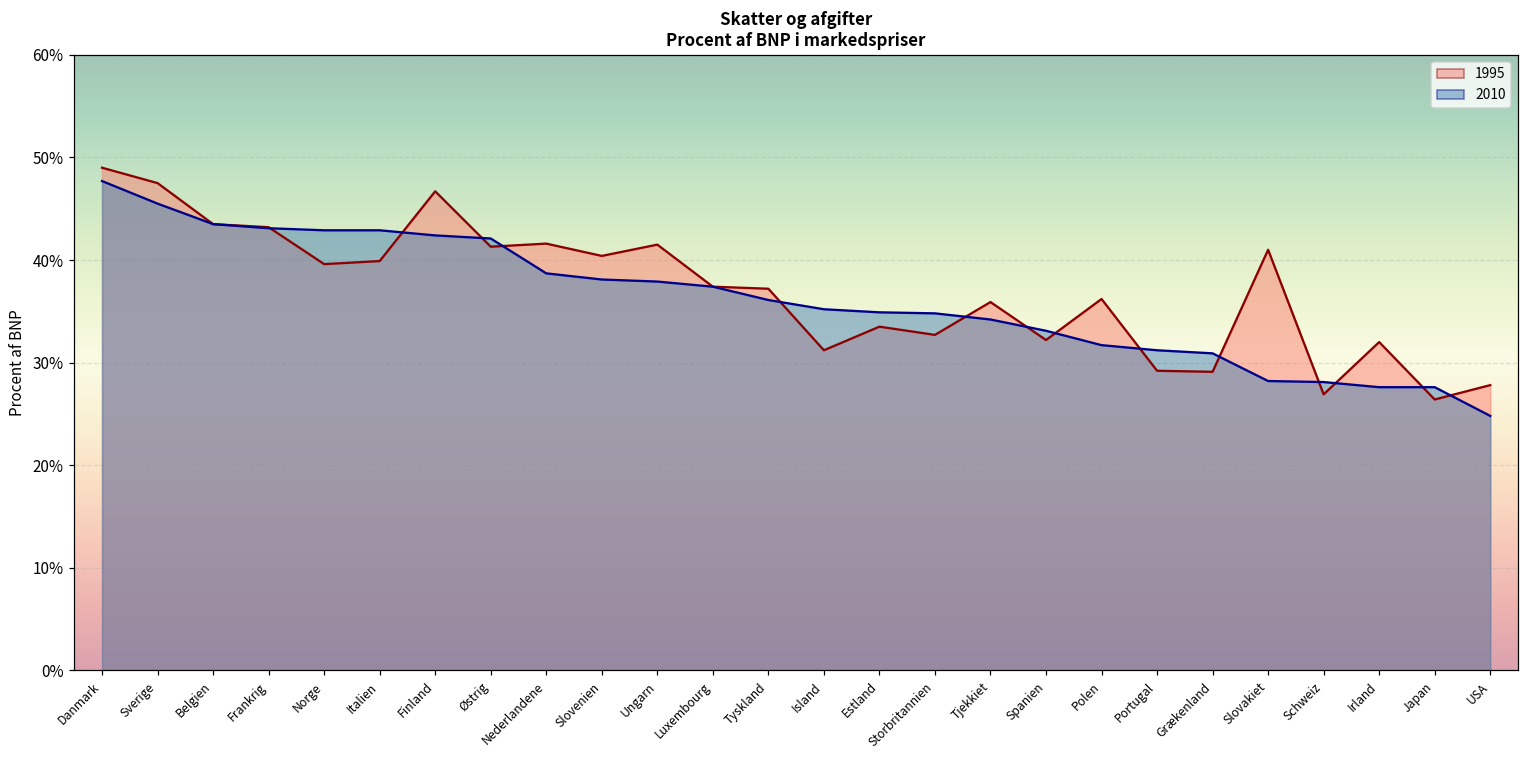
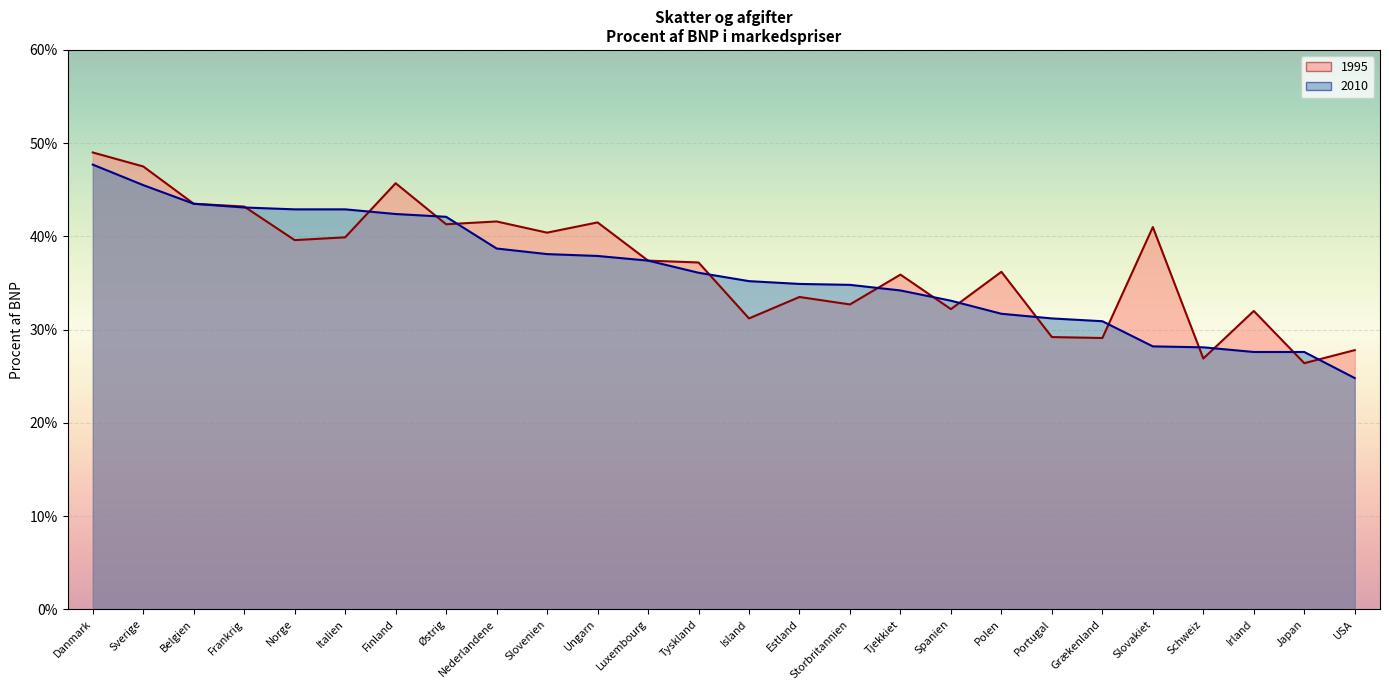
  {
    "1995": {
      "Danmark": "49%",
      "Sverige": "48%",
      "Norge": "40%",
      "Italien": "40%",
-     "Finland": "47%",
+     "Finland": "46%",
      "Østrig": "41%",
      "Nederlandene": "42%",
      "Slovenien": "40%",
      "Ungarn": "42%",
      "Tyskland": "37%",
      "Island": "31%",
      "Estland": "34%",
      "Storbritannien": "33%",
      "Tjekkiet": "36%",
      "Spanien": "32%",
      "Polen": "36%",
      "Portugal": "29%",
      "Grækenland": "29%",
      "Slovakiet": "41%",
      "Schweiz": "27%",
      "Irland": "32%",
      "Japan": "26%",
      "USA": "28%"
    },
    "2010": {
      "Danmark": "48%",
      "Sverige": "46%",
      "Norge": "43%",
      "Italien": "43%",
      "Finland": "42%",
      "Østrig": "42%",
      "Nederlandene": "39%",
      "Slovenien": "38%",
      "Ungarn": "38%",
      "Tyskland": "36%",
      "Island": "35%",
      "Estland": "35%",
      "Storbritannien": "35%",
      "Tjekkiet": "34%",
      "Spanien": "33%",
      "Polen": "32%",
      "Portugal": "31%",
      "Grækenland": "31%",
      "Slovakiet": "28%",
      "Schweiz": "28%",
      "Irland": "28%",
      "Japan": "28%",
      "USA": "25%"
    }
  }
